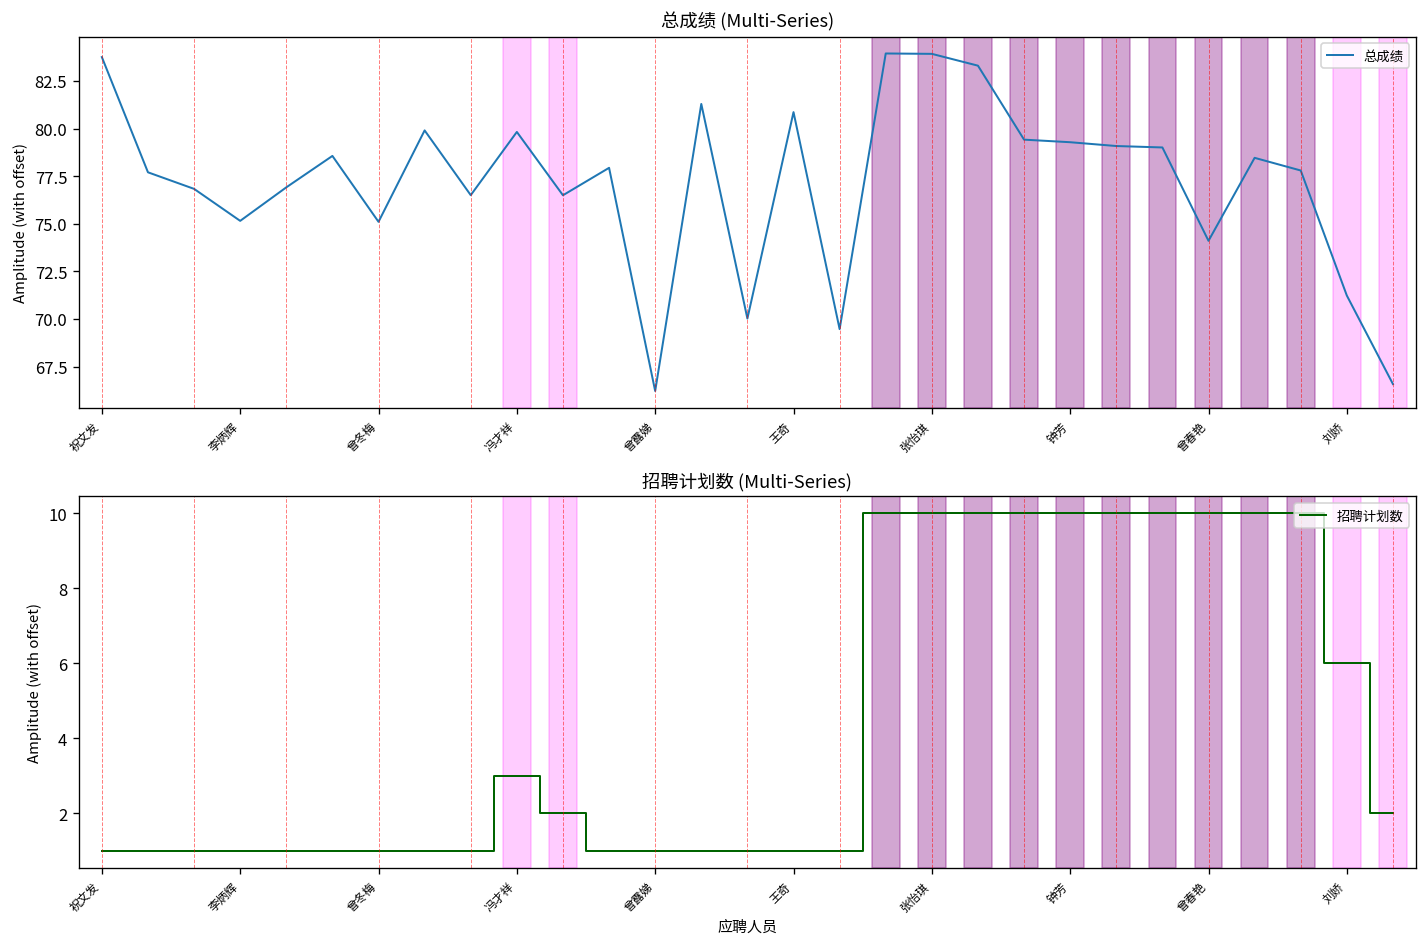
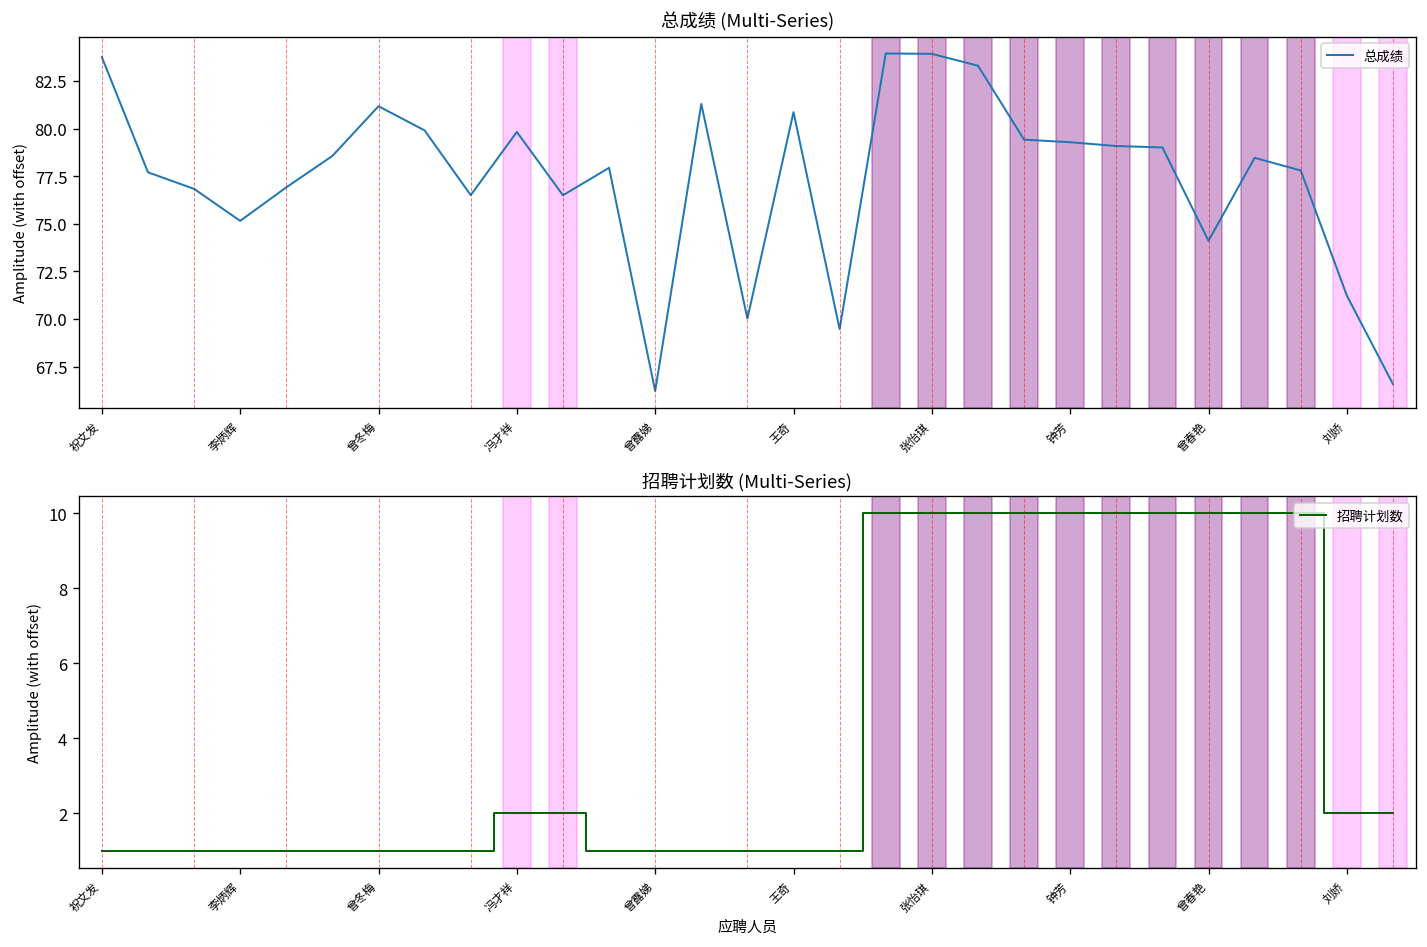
  {
    "总成绩 (Multi-Series)": {
      "祝文发": 83.8,
      "李炳辉": 75.2,
-     "曾冬梅": 75.1,
+     "曾冬梅": 81.2,
      "冯才祥": 79.8,
      "曾露娣": 66.2,
      "王奇": 80.9,
      "张怡琪": 83.9,
      "钟芳": 79.3,
      "曾春艳": 74.1,
      "刘娇": 71.2
    },
    "招聘计划数 (Multi-Series)": {
      "祝文发": 1,
      "李炳辉": 1,
      "曾冬梅": 1,
-     "冯才祥": 3,
+     "冯才祥": 2,
      "曾露娣": 1,
      "王奇": 1,
      "张怡琪": 10,
      "钟芳": 10,
      "曾春艳": 10,
-     "刘娇": 6
+     "刘娇": 2
    }
  }
